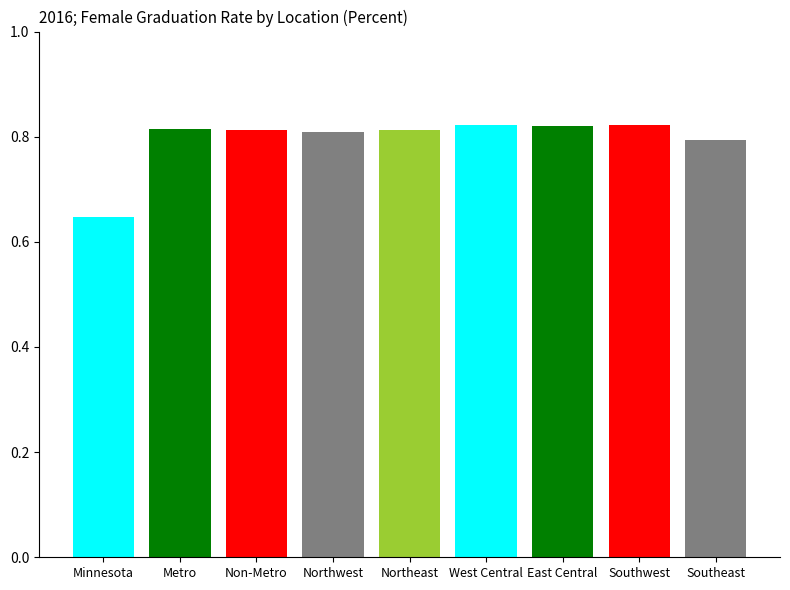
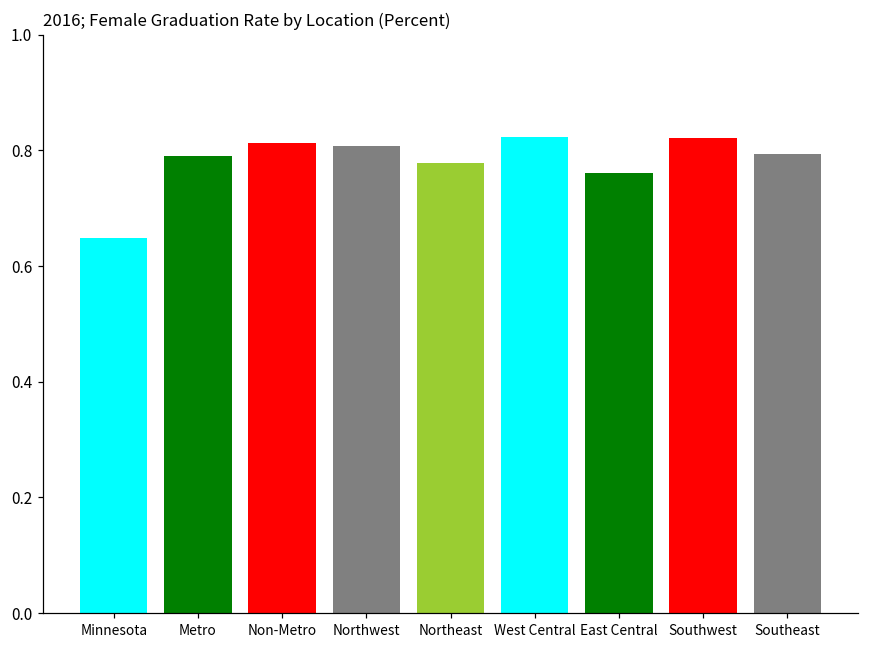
  {
    "Minnesota": 0.65,
-   "Metro": 0.82,
+   "Metro": 0.79,
    "Non-Metro": 0.81,
    "Northwest": 0.81,
-   "Northeast": 0.81,
+   "Northeast": 0.78,
    "West Central": 0.82,
-   "East Central": 0.82,
+   "East Central": 0.76,
    "Southwest": 0.82,
    "Southeast": 0.79
  }
